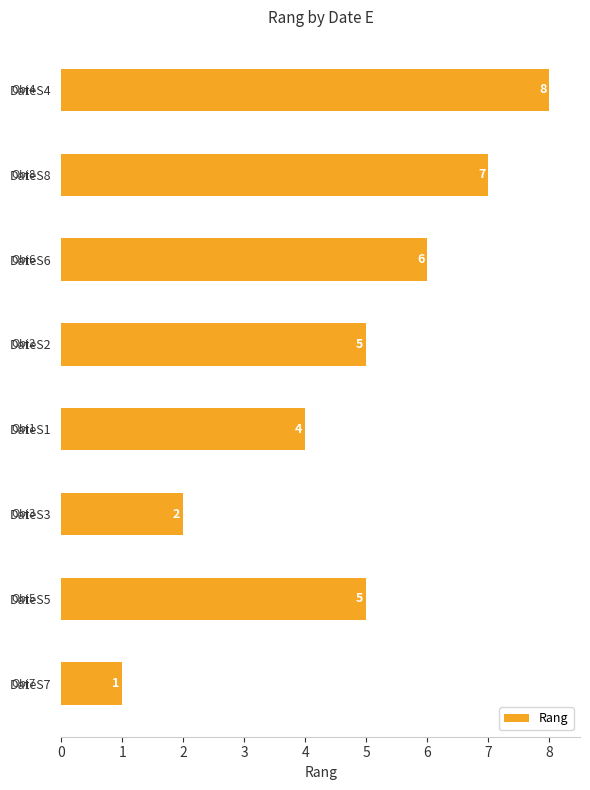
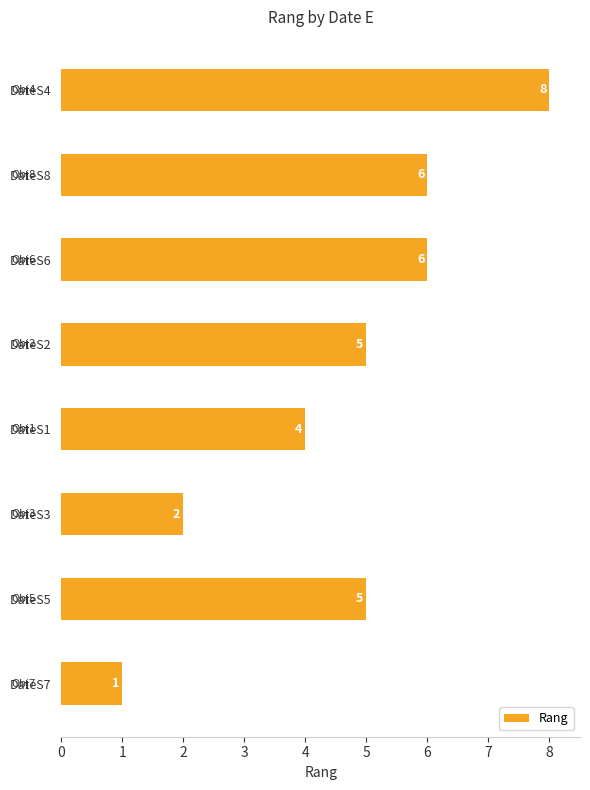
  {
    "DateS4": 8,
-   "DateS8": 7,
+   "DateS8": 6,
    "DateS6": 6,
    "DateS2": 5,
    "DateS1": 4,
    "DateS3": 2,
    "DateS5": 5,
    "DateS7": 1
  }
